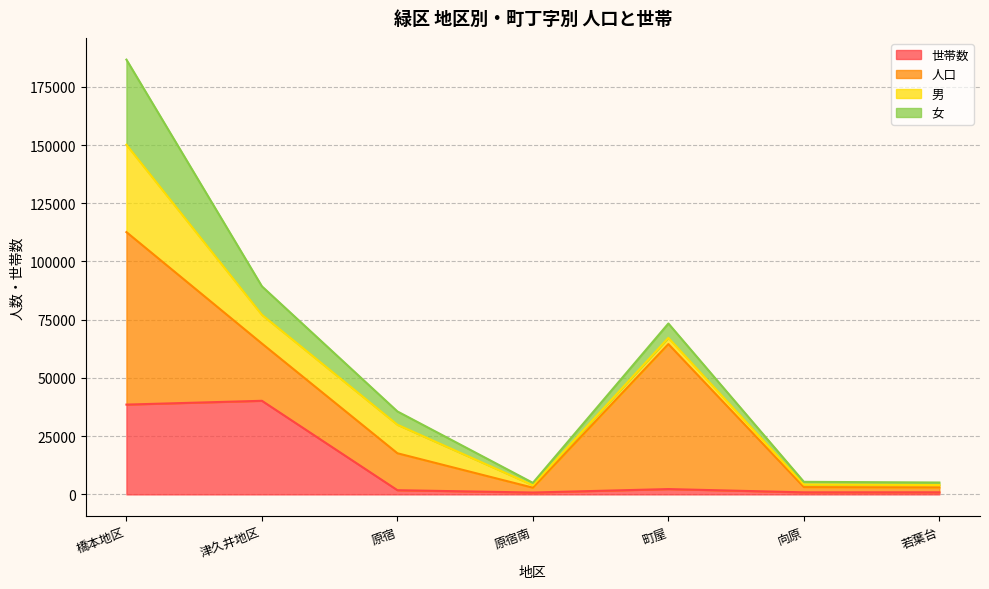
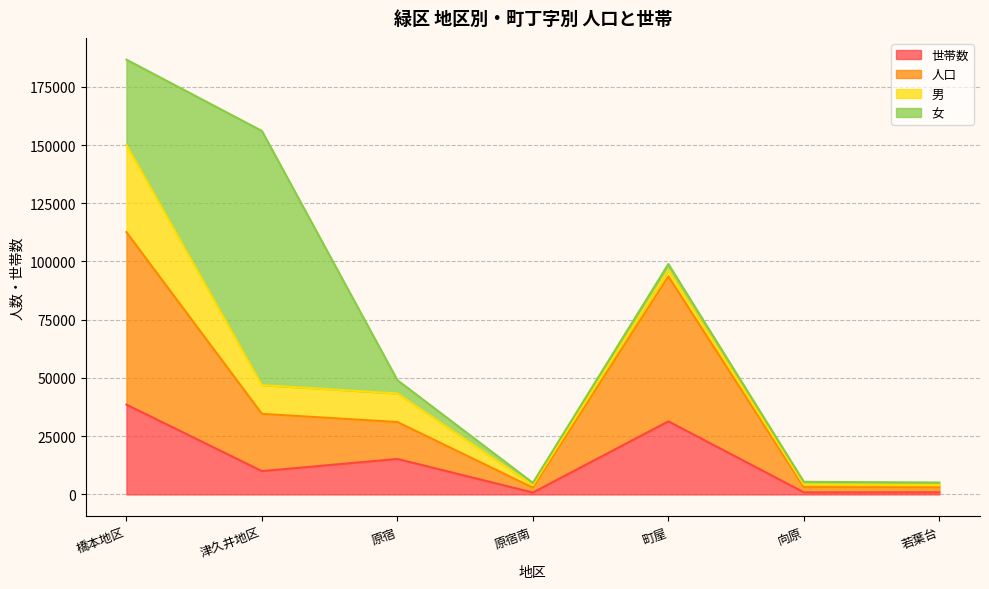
  {
    "世帯数": {
      "橋本地区": 39000,
-     "津久井地区": 40000,
-     "原宿": 2000,
+     "津久井地区": 10000,
+     "原宿": 15000,
      "原宿南": 1000,
-     "町屋": 2000,
+     "町屋": 31000,
      "向原": 1000,
      "若葉台": 1000
    },
    "人口": {
      "橋本地区": 74000,
      "津久井地区": 25000,
      "原宿": 16000,
      "町屋": 62000,
      "向原": 2000
    },
    "男": {
      "橋本地区": 38000,
      "津久井地区": 12000,
      "原宿": 12000,
      "町屋": 3000,
      "向原": 1000
    },
    "女": {
      "橋本地区": 37000,
-     "津久井地区": 12000,
+     "津久井地区": 109000,
      "原宿": 6000,
-     "町屋": 6000,
+     "町屋": 3000,
      "向原": 1000
    }
  }
